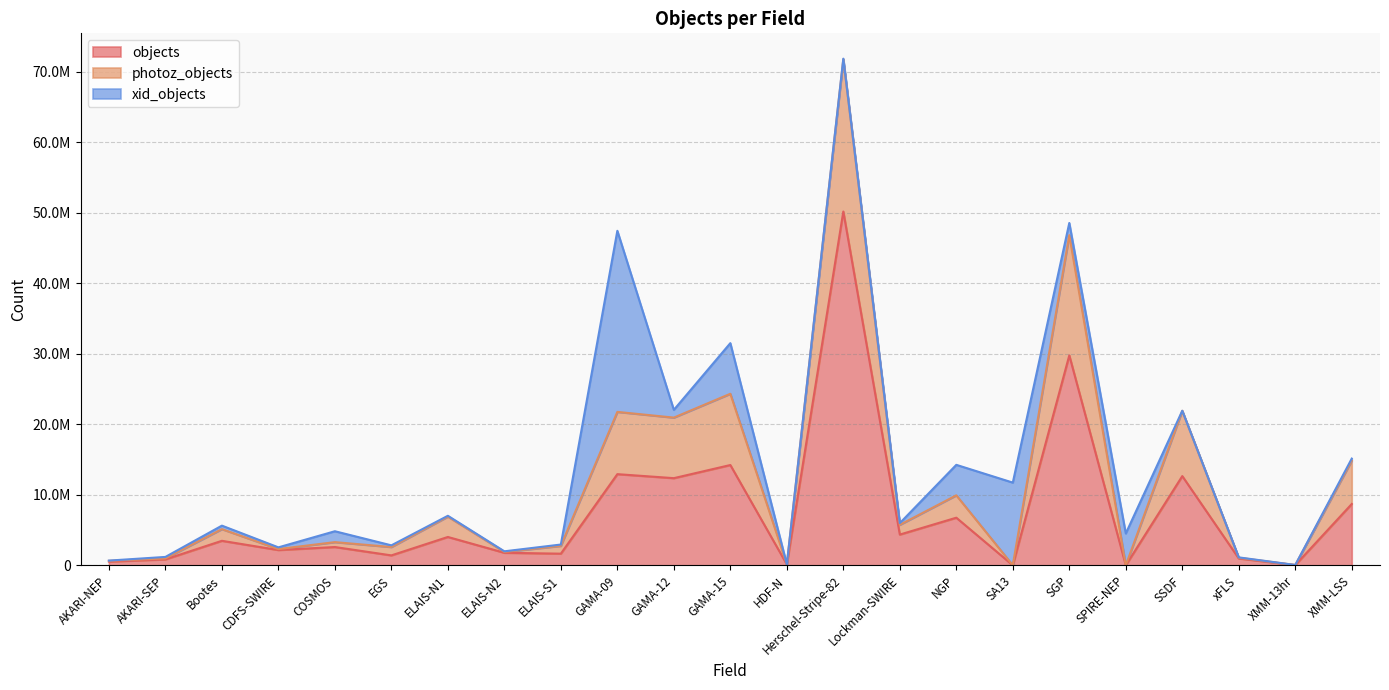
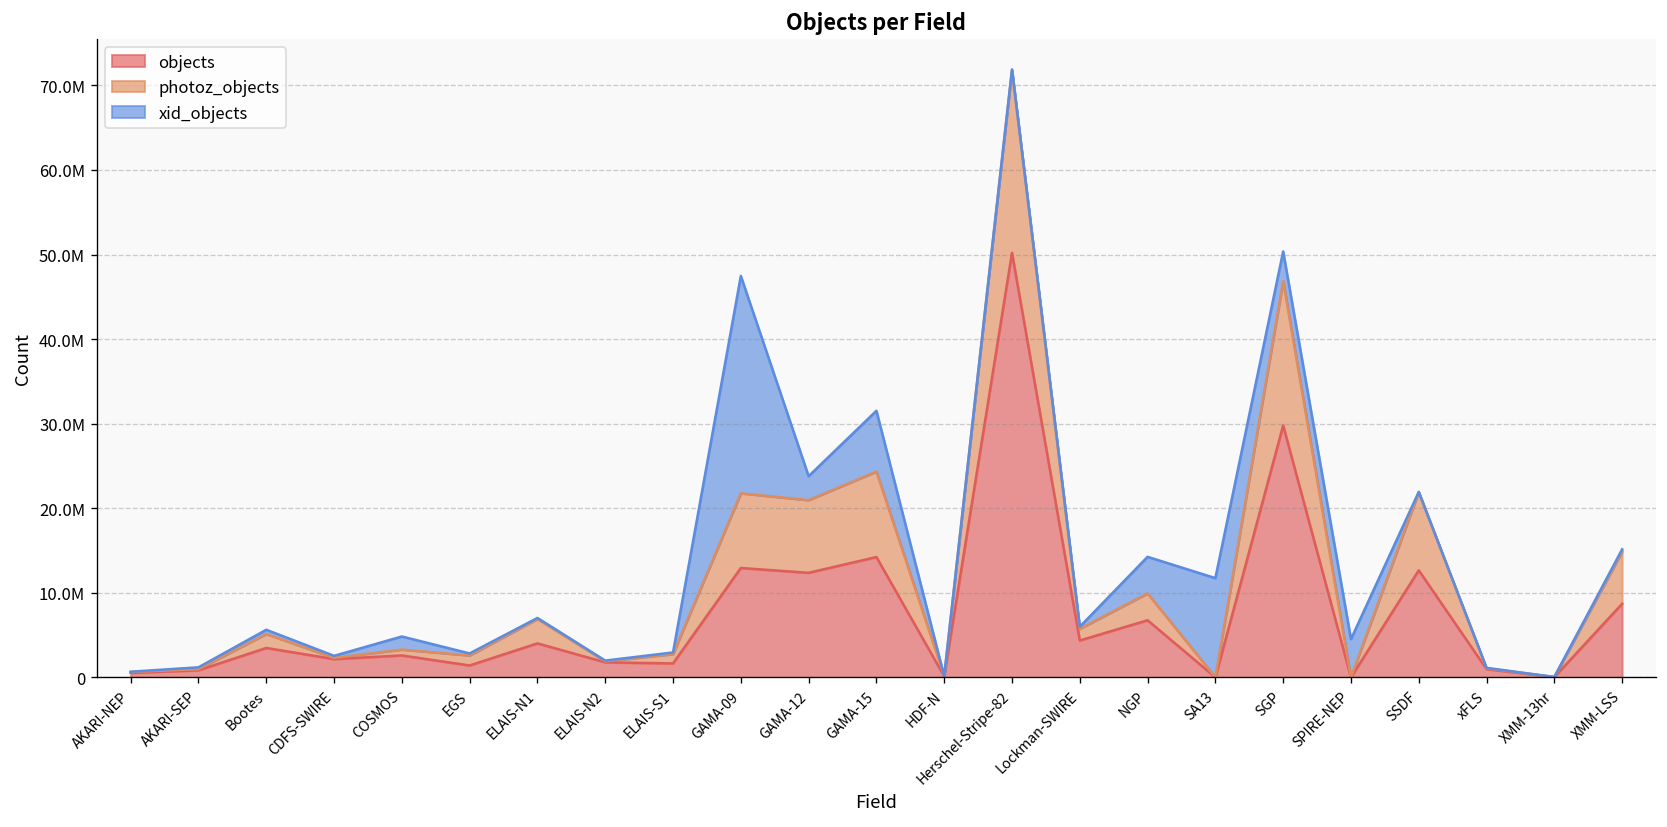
  {
    "xid_objects": {
      "Bootes": 0,
      "COSMOS": 2000000,
      "GAMA-09": 26000000,
-     "GAMA-12": 1000000,
+     "GAMA-12": 3000000,
      "GAMA-15": 7000000,
      "NGP": 4000000,
      "SA13": 12000000,
-     "SGP": 2000000,
+     "SGP": 4000000,
      "SPIRE-NEP": 5000000
    }
  }
